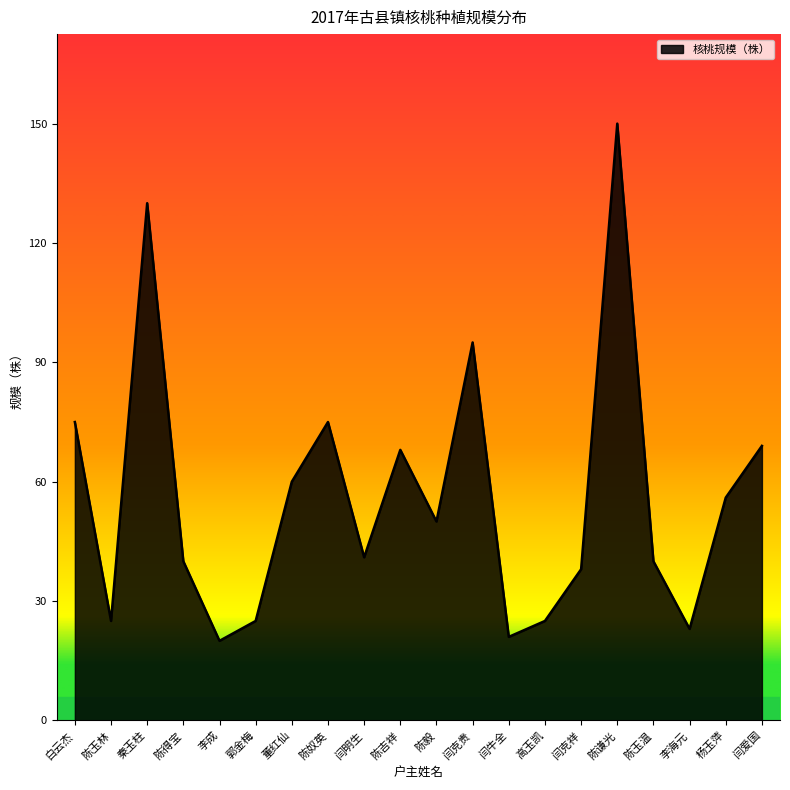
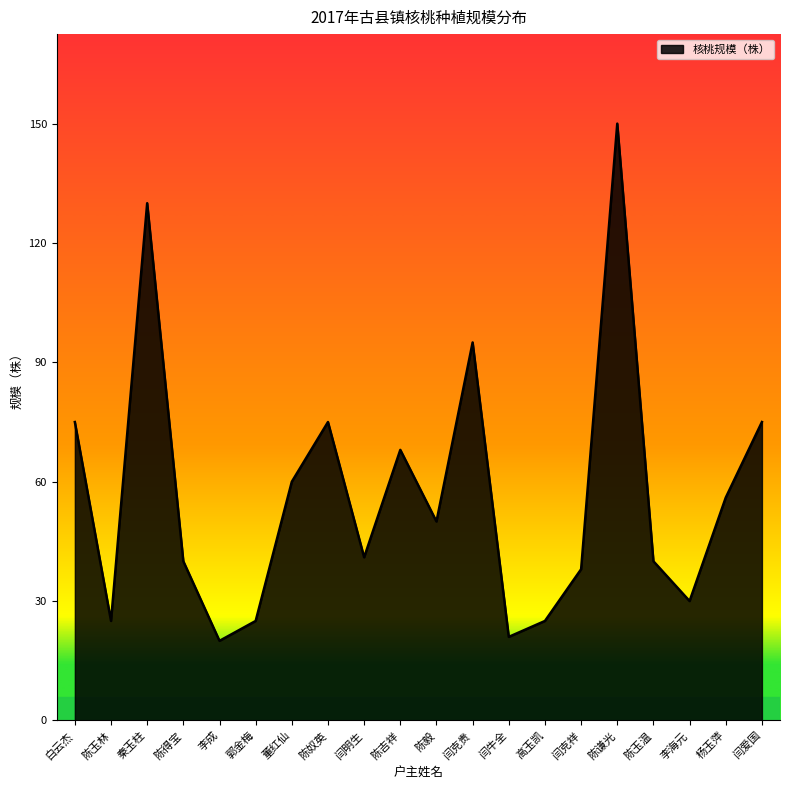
  {
    "白云杰": 75,
    "陈玉林": 25,
    "秦玉柱": 130,
    "陈得宝": 40,
    "李成": 20,
    "郭金梅": 25,
    "董红仙": 60,
    "陈奴英": 75,
    "闫明生": 41,
    "陈吉祥": 68,
    "陈毅": 50,
    "闫克贵": 95,
    "闫牛全": 21,
    "高玉凯": 25,
    "闫克祥": 38,
    "陈谦光": 150,
    "陈玉温": 40,
-   "李海元": 23,
+   "李海元": 30,
    "杨玉萍": 56,
-   "闫爱国": 69
+   "闫爱国": 75
  }
